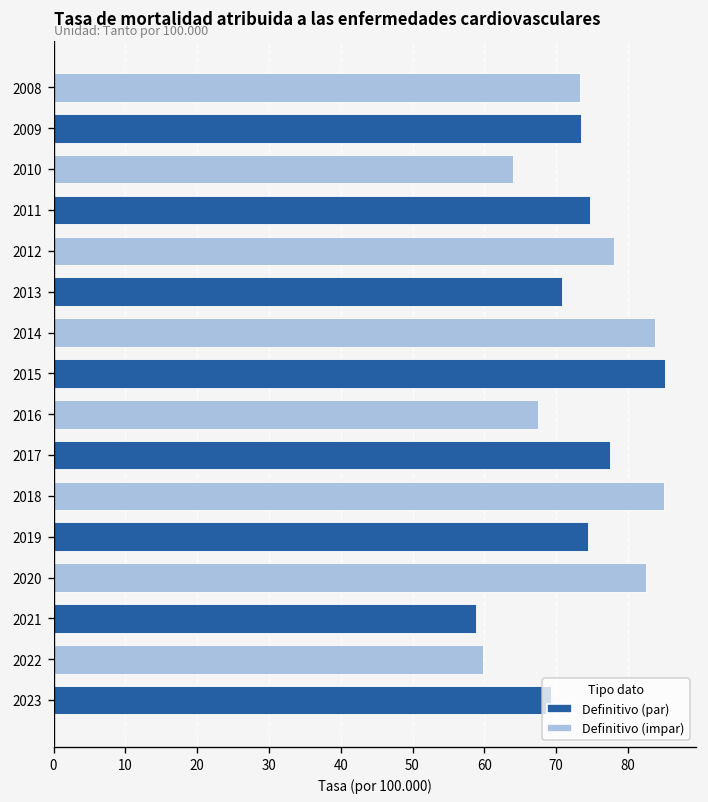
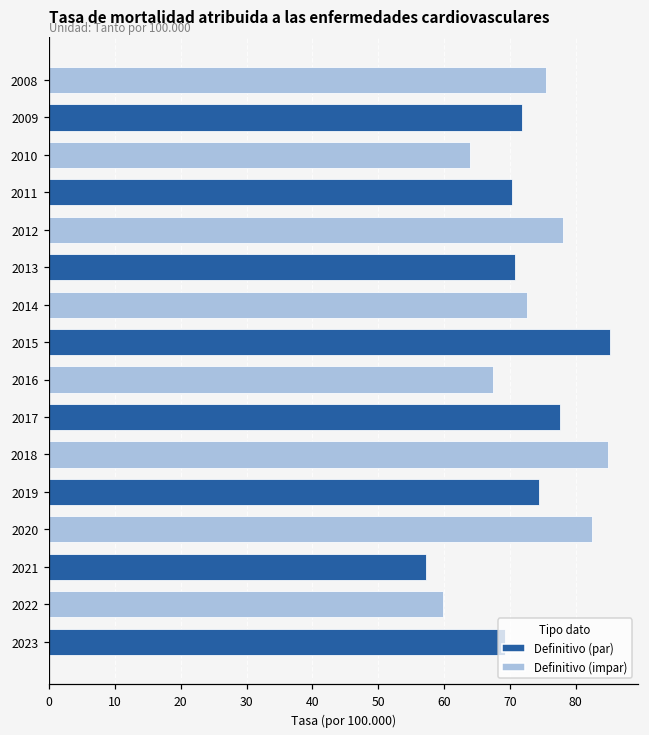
  {
-   "2008": 73,
-   "2009": 73,
+   "2008": 76,
+   "2009": 72,
    "2010": 64,
-   "2011": 75,
+   "2011": 70,
    "2012": 78,
    "2013": 71,
-   "2014": 84,
+   "2014": 73,
    "2015": 85,
    "2016": 67,
    "2017": 78,
    "2018": 85,
    "2019": 74,
    "2020": 82,
-   "2021": 59,
+   "2021": 57,
    "2022": 60
  }
